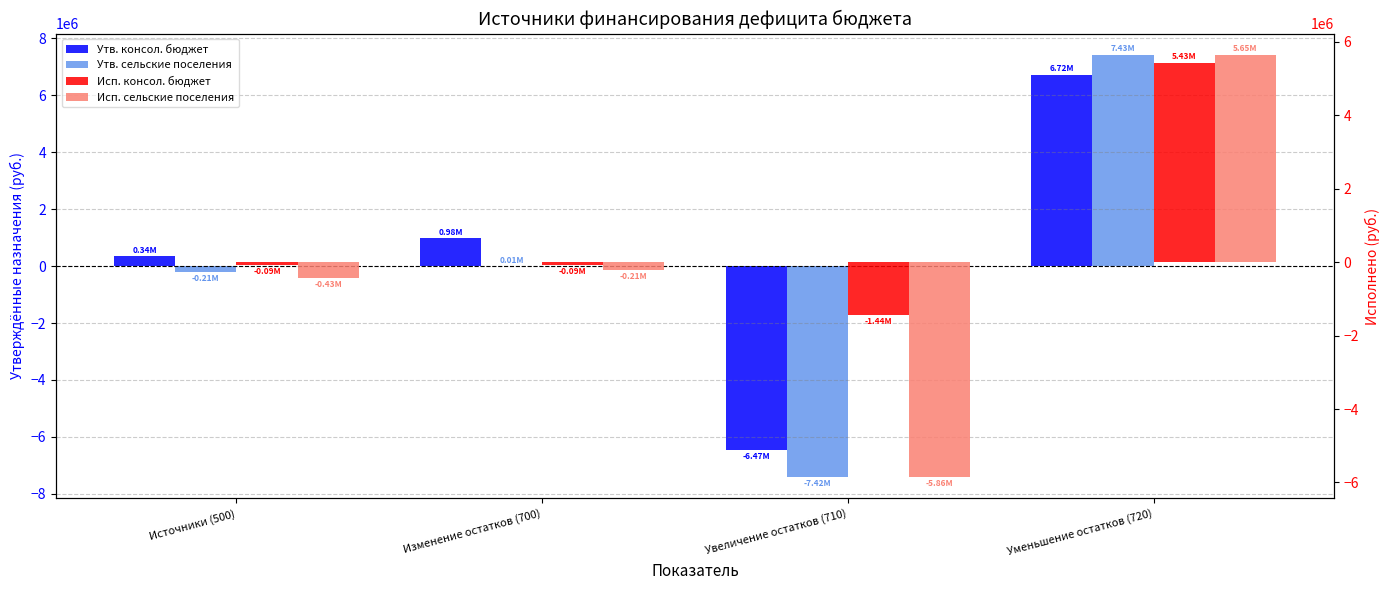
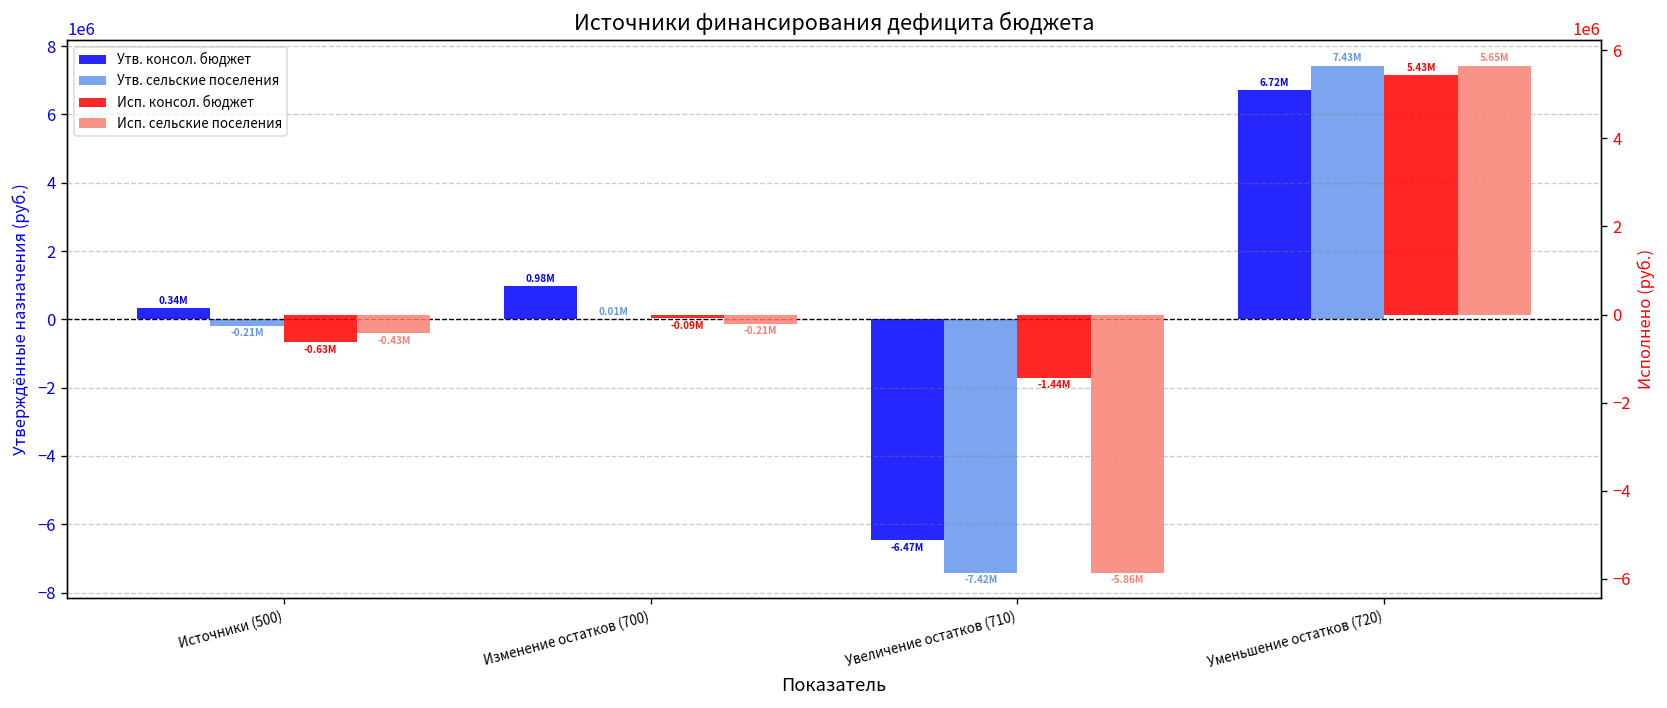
  {
    "Утв. консол. бюджет": {
      "Источники (500)": "0.34M",
      "Изменение остатков (700)": "0.98M",
      "Увеличение остатков (710)": "-6.47M",
      "Уменьшение остатков (720)": "6.72M"
    },
    "Утв. сельские поселения": {
      "Источники (500)": "-0.21M",
      "Изменение остатков (700)": "0.01M",
      "Увеличение остатков (710)": "-7.42M",
      "Уменьшение остатков (720)": "7.43M"
    },
    "Исп. консол. бюджет": {
-     "Источники (500)": "-0.09M",
+     "Источники (500)": "-0.63M",
      "Изменение остатков (700)": "-0.09M",
      "Увеличение остатков (710)": "-1.44M",
      "Уменьшение остатков (720)": "5.43M"
    },
    "Исп. сельские поселения": {
      "Источники (500)": "-0.43M",
      "Изменение остатков (700)": "-0.21M",
      "Увеличение остатков (710)": "-5.86M",
      "Уменьшение остатков (720)": "5.65M"
    }
  }
